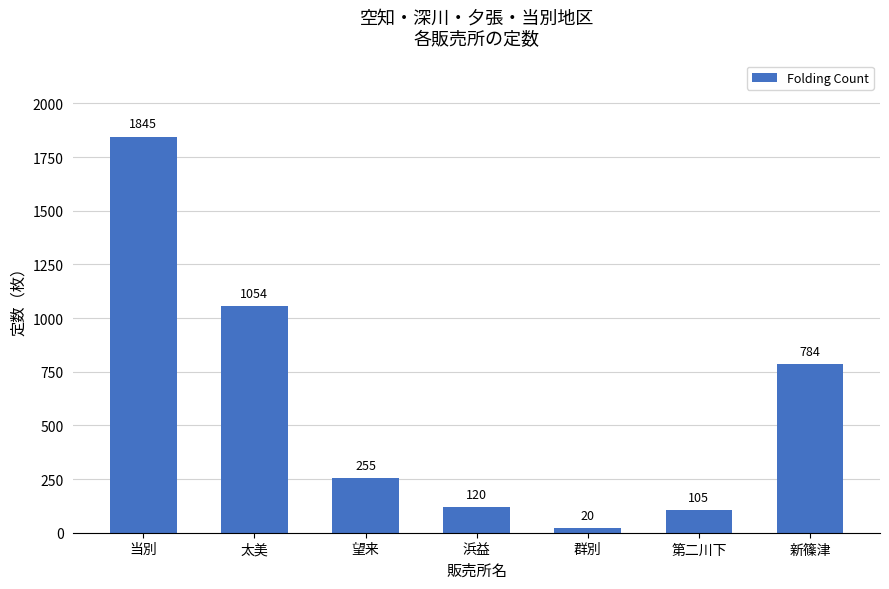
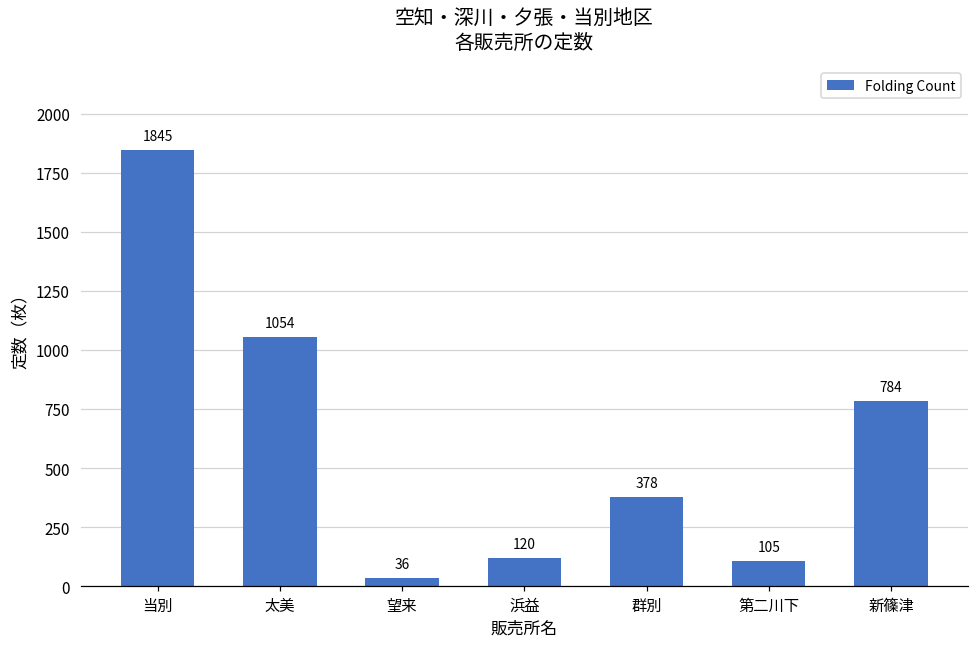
  {
    "当別": 1845,
    "太美": 1054,
-   "望来": 255,
+   "望来": 36,
    "浜益": 120,
-   "群別": 20,
+   "群別": 378,
    "第二川下": 105,
    "新篠津": 784
  }
